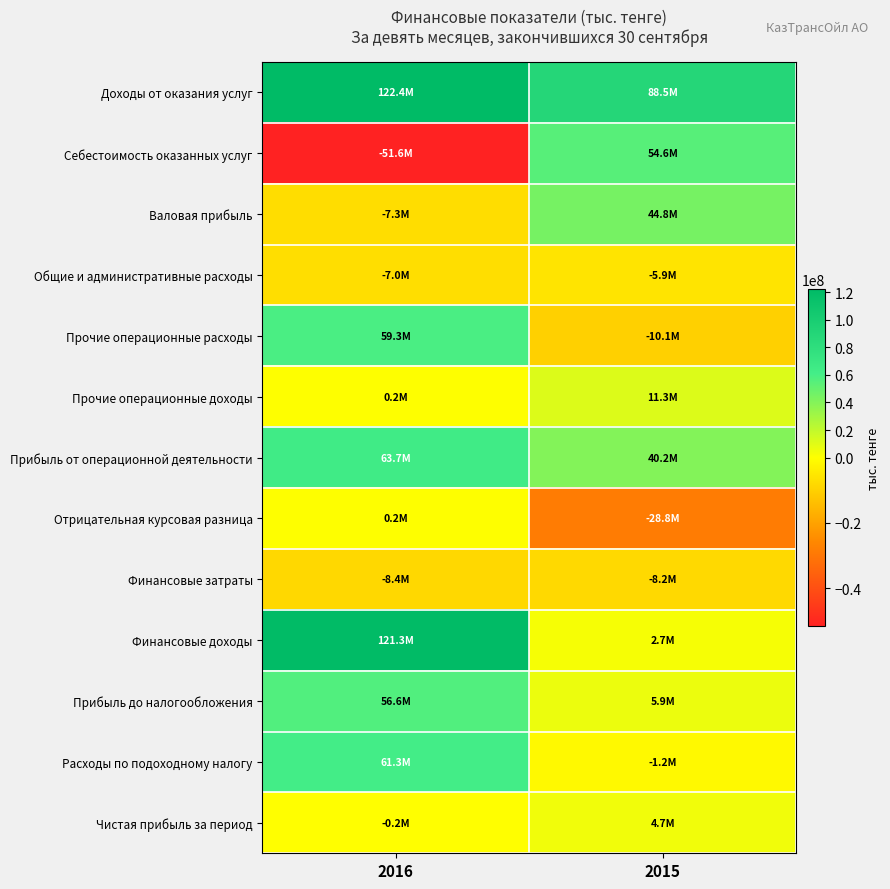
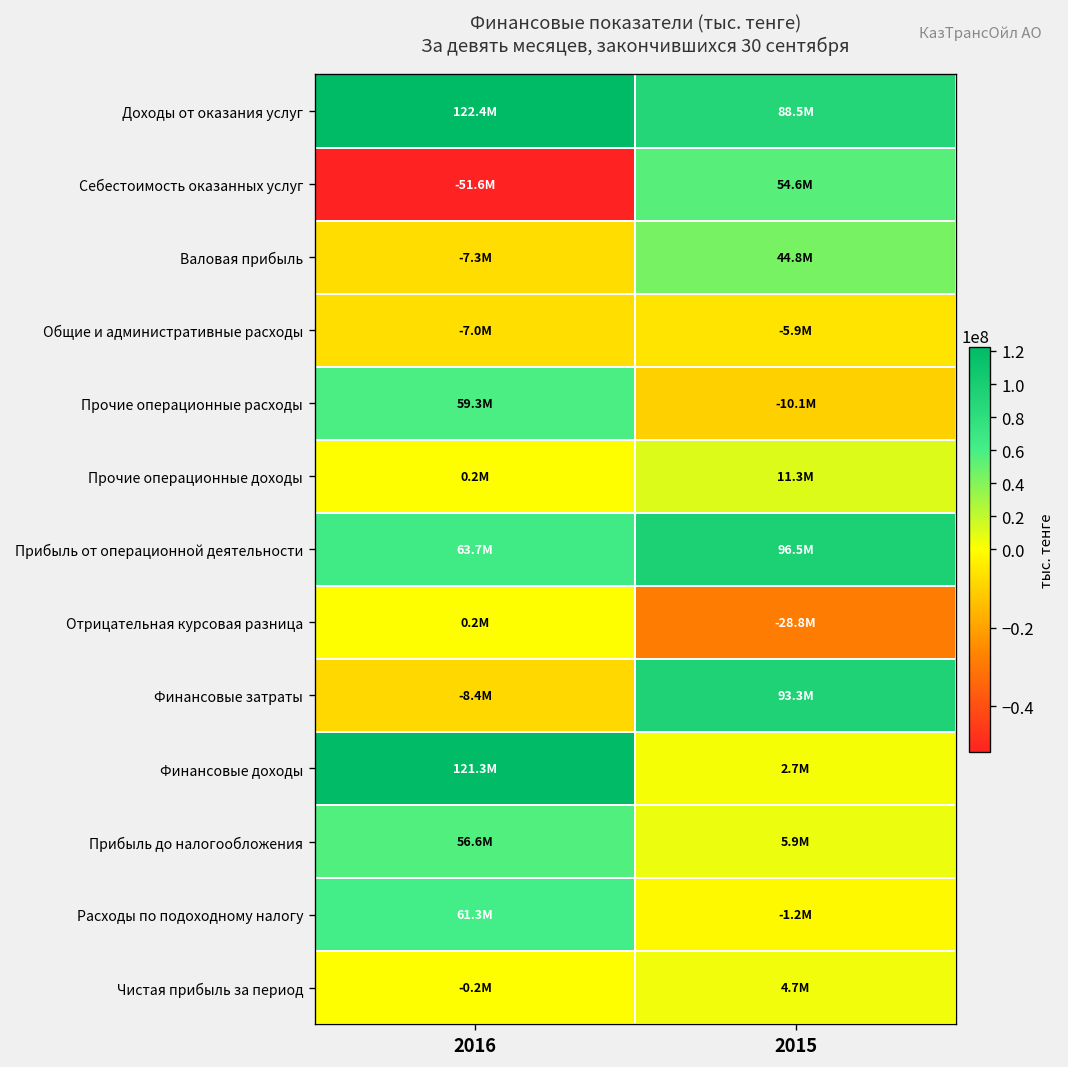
  {
    "Доходы от оказания услуг": {
      "2016": "122.4M",
      "2015": "88.5M"
    },
    "Себестоимость оказанных услуг": {
      "2016": "-51.6M",
      "2015": "54.6M"
    },
    "Валовая прибыль": {
      "2016": "-7.3M",
      "2015": "44.8M"
    },
    "Общие и административные расходы": {
      "2016": "-7.0M",
      "2015": "-5.9M"
    },
    "Прочие операционные расходы": {
      "2016": "59.3M",
      "2015": "-10.1M"
    },
    "Прочие операционные доходы": {
      "2016": "0.2M",
      "2015": "11.3M"
    },
    "Прибыль от операционной деятельности": {
      "2016": "63.7M",
-     "2015": "40.2M"
+     "2015": "96.5M"
    },
    "Отрицательная курсовая разница": {
      "2016": "0.2M",
      "2015": "-28.8M"
    },
    "Финансовые затраты": {
      "2016": "-8.4M",
-     "2015": "-8.2M"
+     "2015": "93.3M"
    },
    "Финансовые доходы": {
      "2016": "121.3M",
      "2015": "2.7M"
    },
    "Прибыль до налогообложения": {
      "2016": "56.6M",
      "2015": "5.9M"
    },
    "Расходы по подоходному налогу": {
      "2016": "61.3M",
      "2015": "-1.2M"
    },
    "Чистая прибыль за период": {
      "2016": "-0.2M",
      "2015": "4.7M"
    }
  }
